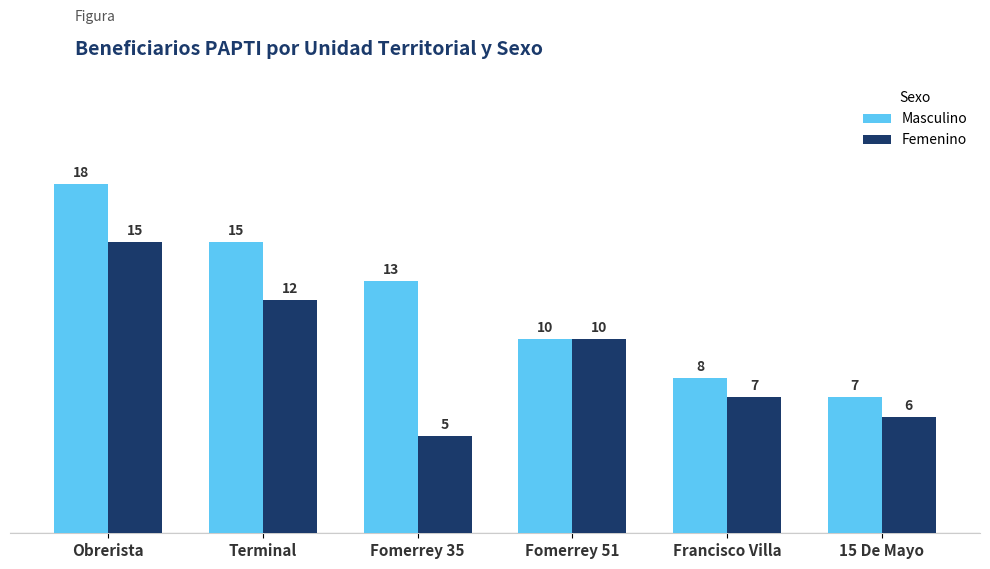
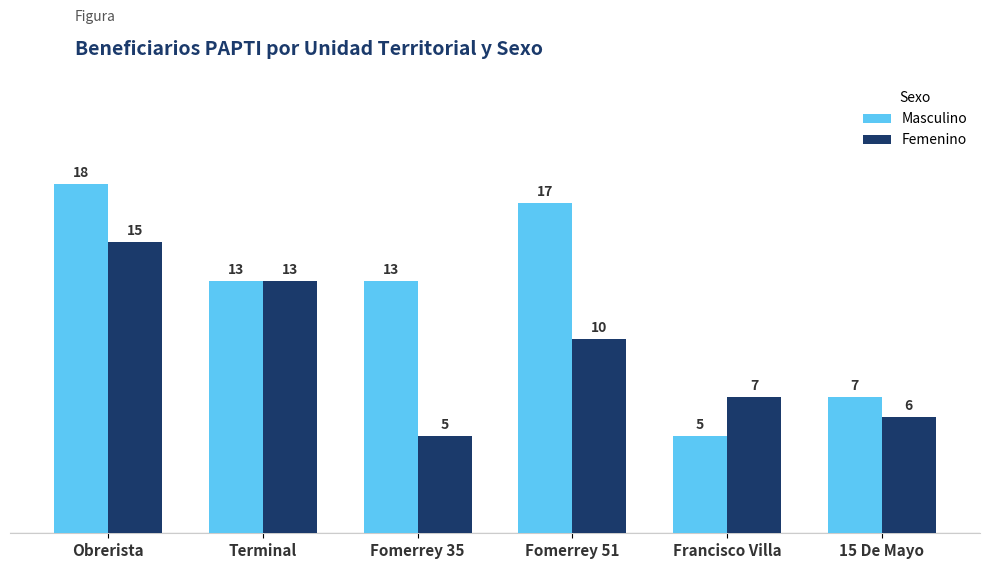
  {
    "Masculino": {
      "Obrerista": 18,
-     "Terminal": 15,
+     "Terminal": 13,
      "Fomerrey 35": 13,
-     "Fomerrey 51": 10,
-     "Francisco Villa": 8,
+     "Fomerrey 51": 17,
+     "Francisco Villa": 5,
      "15 De Mayo": 7
    },
    "Femenino": {
      "Obrerista": 15,
-     "Terminal": 12,
+     "Terminal": 13,
      "Fomerrey 35": 5,
      "Fomerrey 51": 10,
      "Francisco Villa": 7,
      "15 De Mayo": 6
    }
  }
